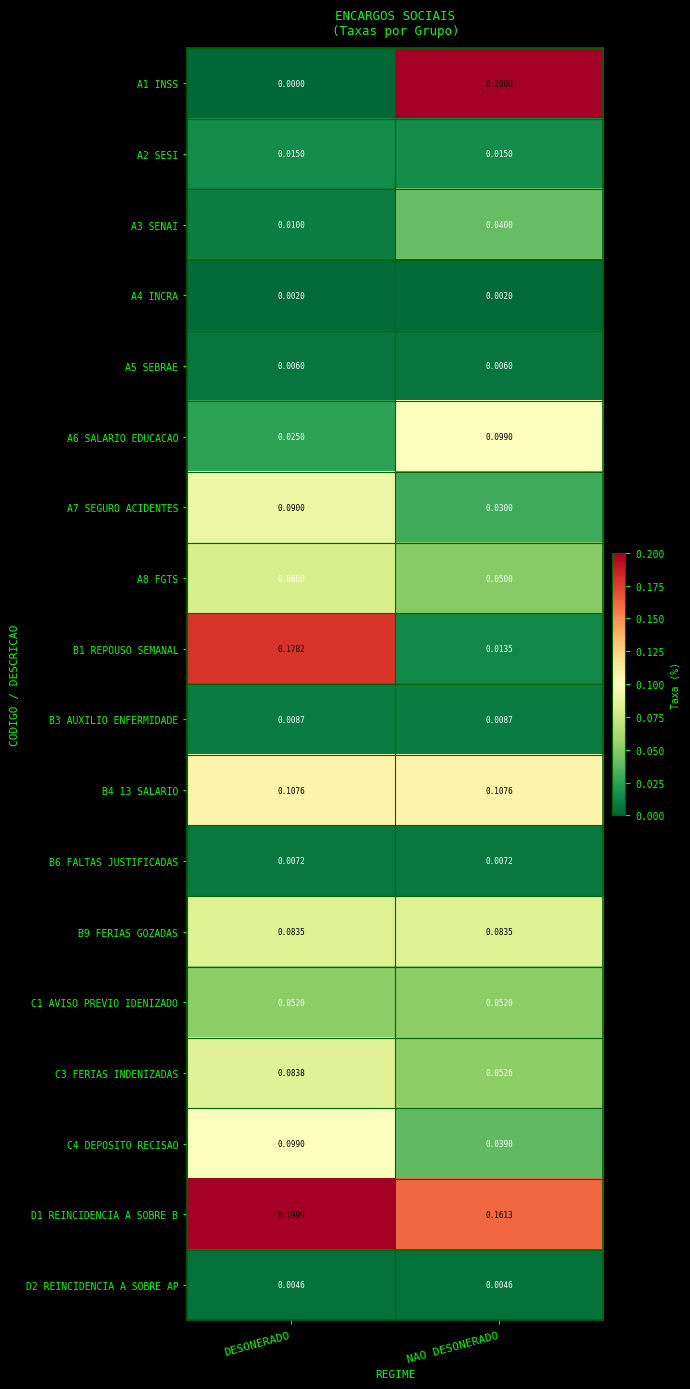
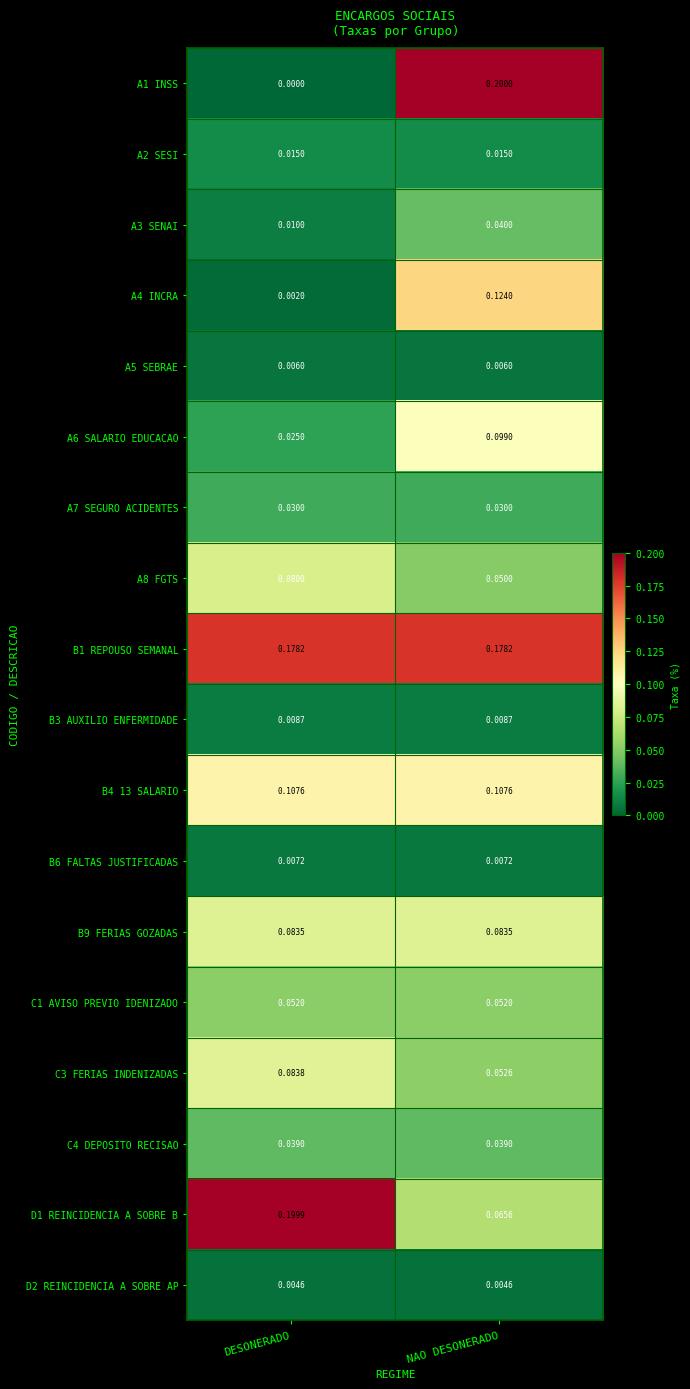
  {
    "A1 INSS": {
      "DESONERADO": 0.0000,
      "NAO DESONERADO": 0.2000
    },
    "A2 SESI": {
      "DESONERADO": 0.0150,
      "NAO DESONERADO": 0.0150
    },
    "A3 SENAI": {
      "DESONERADO": 0.0100,
      "NAO DESONERADO": 0.0400
    },
    "A4 INCRA": {
      "DESONERADO": 0.0020,
-     "NAO DESONERADO": 0.0020
+     "NAO DESONERADO": 0.1240
    },
    "A5 SEBRAE": {
      "DESONERADO": 0.0060,
      "NAO DESONERADO": 0.0060
    },
    "A6 SALARIO EDUCACAO": {
      "DESONERADO": 0.0250,
      "NAO DESONERADO": 0.0990
    },
    "A7 SEGURO ACIDENTES": {
-     "DESONERADO": 0.0900,
+     "DESONERADO": 0.0300,
      "NAO DESONERADO": 0.0300
    },
    "A8 FGTS": {
      "DESONERADO": 0.0800,
      "NAO DESONERADO": 0.0500
    },
    "B1 REPOUSO SEMANAL": {
      "DESONERADO": 0.1782,
-     "NAO DESONERADO": 0.0135
+     "NAO DESONERADO": 0.1782
    },
    "B3 AUXILIO ENFERMIDADE": {
      "DESONERADO": 0.0087,
      "NAO DESONERADO": 0.0087
    },
    "B4 13 SALARIO": {
      "DESONERADO": 0.1076,
      "NAO DESONERADO": 0.1076
    },
    "B6 FALTAS JUSTIFICADAS": {
      "DESONERADO": 0.0072,
      "NAO DESONERADO": 0.0072
    },
    "B9 FERIAS GOZADAS": {
      "DESONERADO": 0.0835,
      "NAO DESONERADO": 0.0835
    },
    "C1 AVISO PREVIO IDENIZADO": {
      "DESONERADO": 0.0520,
      "NAO DESONERADO": 0.0520
    },
    "C3 FERIAS INDENIZADAS": {
      "DESONERADO": 0.0838,
      "NAO DESONERADO": 0.0526
    },
    "C4 DEPOSITO RECISAO": {
-     "DESONERADO": 0.0990,
+     "DESONERADO": 0.0390,
      "NAO DESONERADO": 0.0390
    },
    "D1 REINCIDENCIA A SOBRE B": {
      "DESONERADO": 0.1999,
-     "NAO DESONERADO": 0.1613
+     "NAO DESONERADO": 0.0656
    },
    "D2 REINCIDENCIA A SOBRE AP": {
      "DESONERADO": 0.0046,
      "NAO DESONERADO": 0.0046
    }
  }
